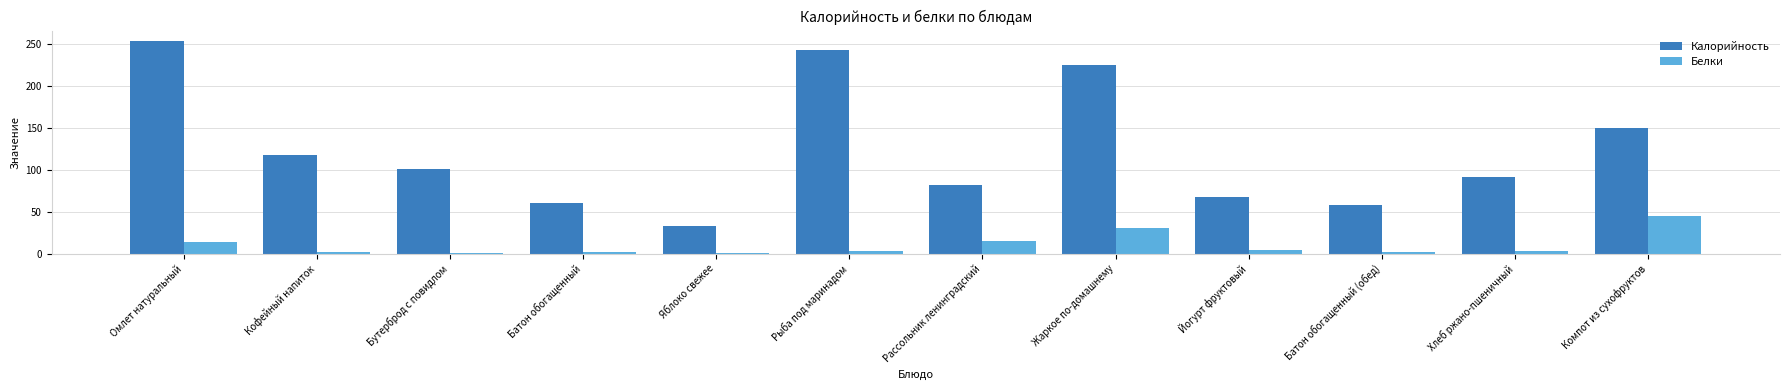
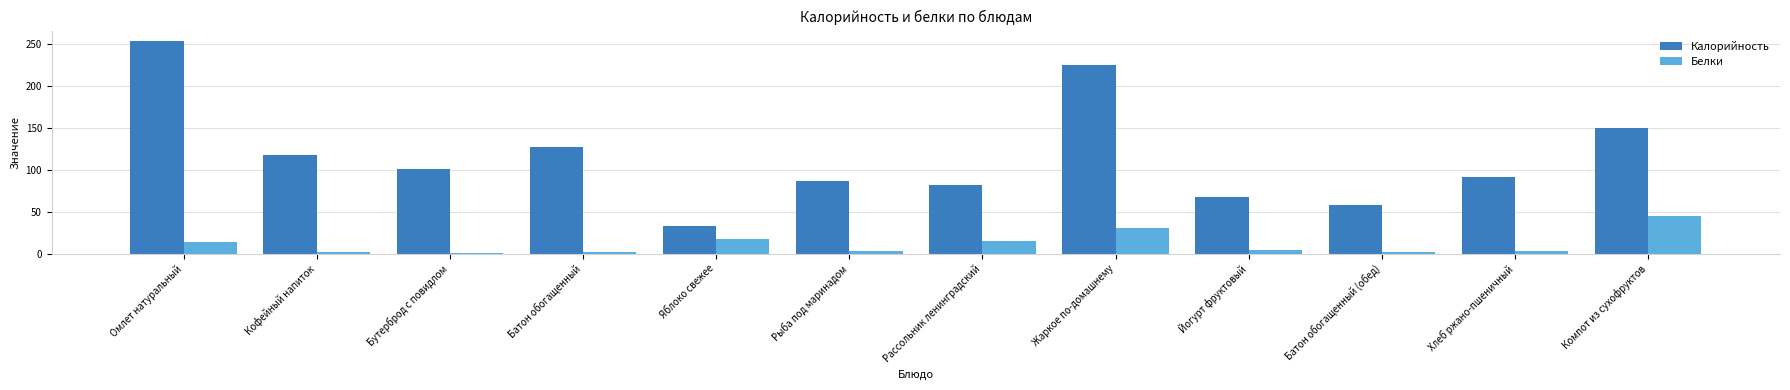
  {
    "Калорийность": {
      "Омлет натуральный": 250,
      "Кофейный напиток": 120,
      "Бутерброд с повидлом": 100,
-     "Батон обогащенный": 60,
+     "Батон обогащенный": 130,
      "Яблоко свежее": 30,
-     "Рыба под маринадом": 240,
+     "Рыба под маринадом": 90,
      "Рассольник ленинградский": 80,
      "Жаркое по-домашнему": 230,
      "Йогурт фруктовый": 70,
      "Батон обогащенный (обед)": 60,
      "Хлеб ржано-пшеничный": 90,
      "Компот из сухофруктов": 150
    },
    "Белки": {
      "Омлет натуральный": 10,
-     "Яблоко свежее": 0,
+     "Яблоко свежее": 20,
      "Рыба под маринадом": 0,
      "Рассольник ленинградский": 10,
      "Жаркое по-домашнему": 30,
      "Йогурт фруктовый": 0,
      "Хлеб ржано-пшеничный": 0,
      "Компот из сухофруктов": 40
    }
  }
